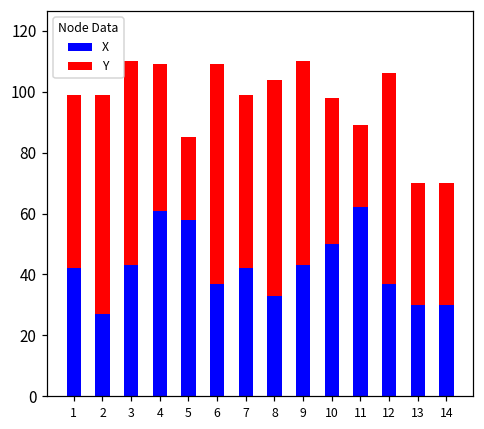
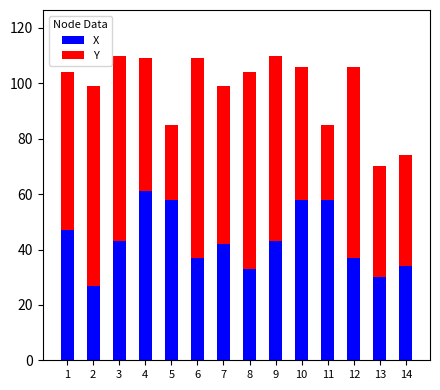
  {
    "X": {
-     "1": 42,
+     "1": 47,
      "2": 27,
      "3": 43,
      "4": 61,
      "5": 58,
      "6": 37,
      "7": 42,
      "8": 33,
      "9": 43,
-     "10": 50,
-     "11": 62,
+     "10": 58,
+     "11": 58,
      "12": 37,
      "13": 30,
-     "14": 30
+     "14": 34
    },
    "Y": {
      "1": 57,
      "2": 72,
      "3": 67,
      "4": 48,
      "5": 27,
      "6": 72,
      "7": 57,
      "8": 71,
      "9": 67,
      "10": 48,
      "11": 27,
      "12": 69,
      "13": 40,
      "14": 40
    }
  }
